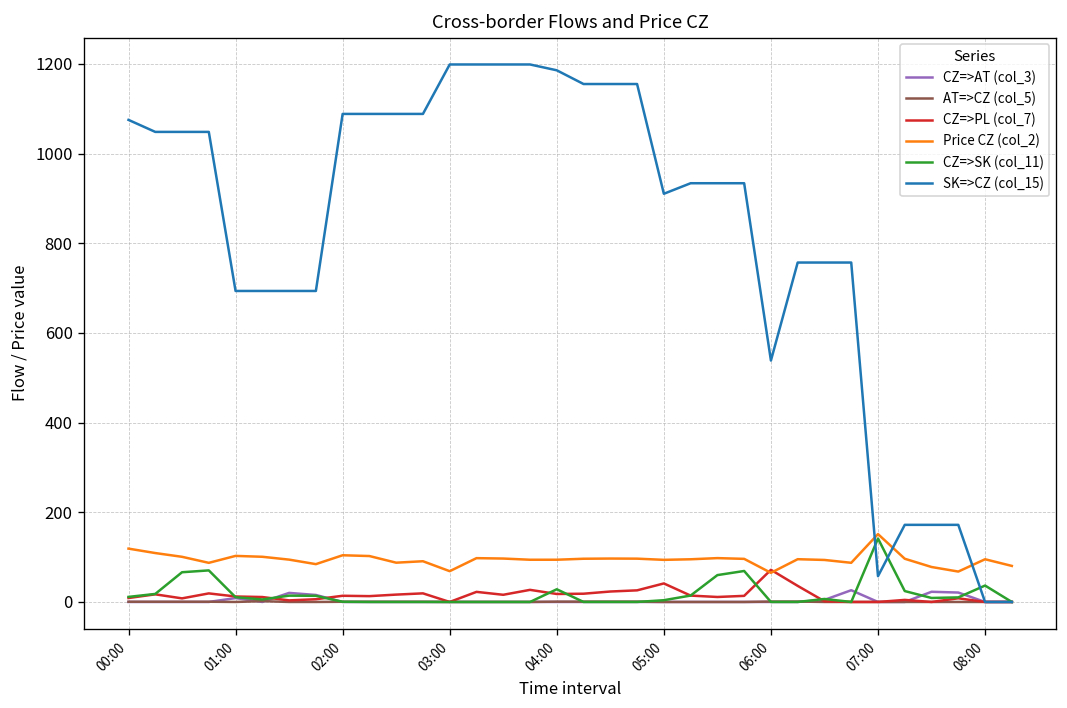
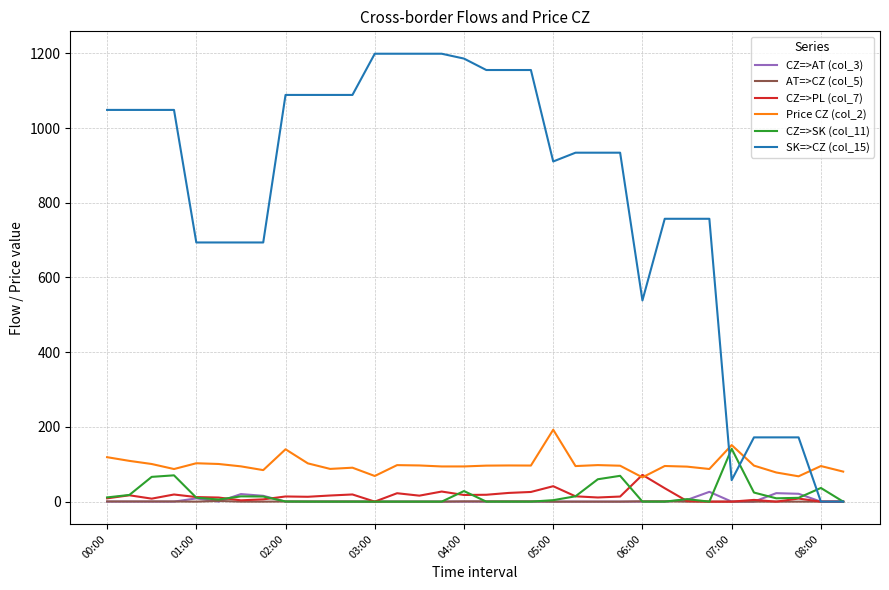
  {
    "AT=>CZ (col_5)": {
      "01:00": 0
    },
    "CZ=>PL (col_7)": {
      "02:00": 10,
      "04:00": 20,
      "05:00": 40,
      "06:00": 70
    },
    "Price CZ (col_2)": {
      "00:00": 120,
      "01:00": 100,
-     "02:00": 100,
+     "02:00": 140,
      "03:00": 70,
      "04:00": 90,
-     "05:00": 90,
+     "05:00": 190,
      "06:00": 60,
      "07:00": 150,
      "08:00": 100
    },
    "CZ=>SK (col_11)": {
      "04:00": 30,
      "07:00": 140,
      "08:00": 40
    },
    "SK=>CZ (col_15)": {
-     "00:00": 1080,
+     "00:00": 1050,
      "01:00": 690,
      "02:00": 1090,
      "03:00": 1200,
      "04:00": 1190,
      "05:00": 910,
      "06:00": 540,
      "07:00": 60
    }
  }
